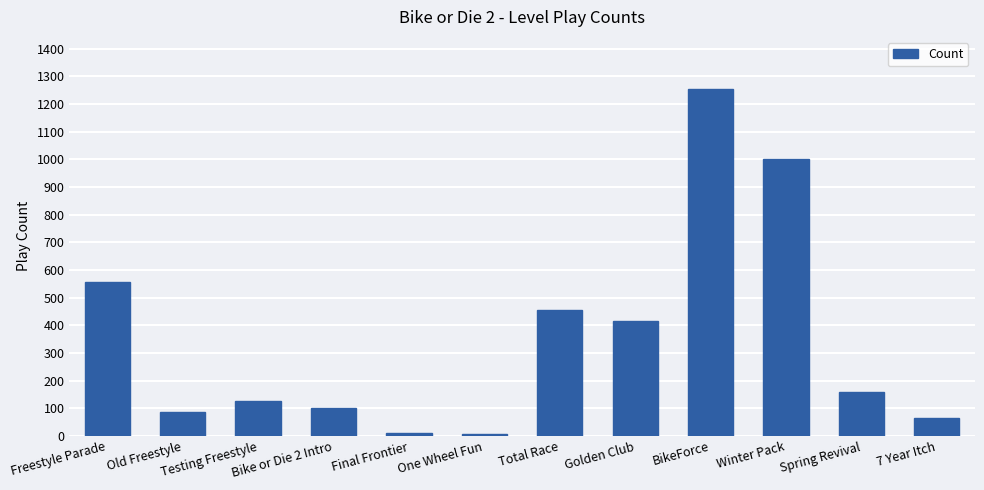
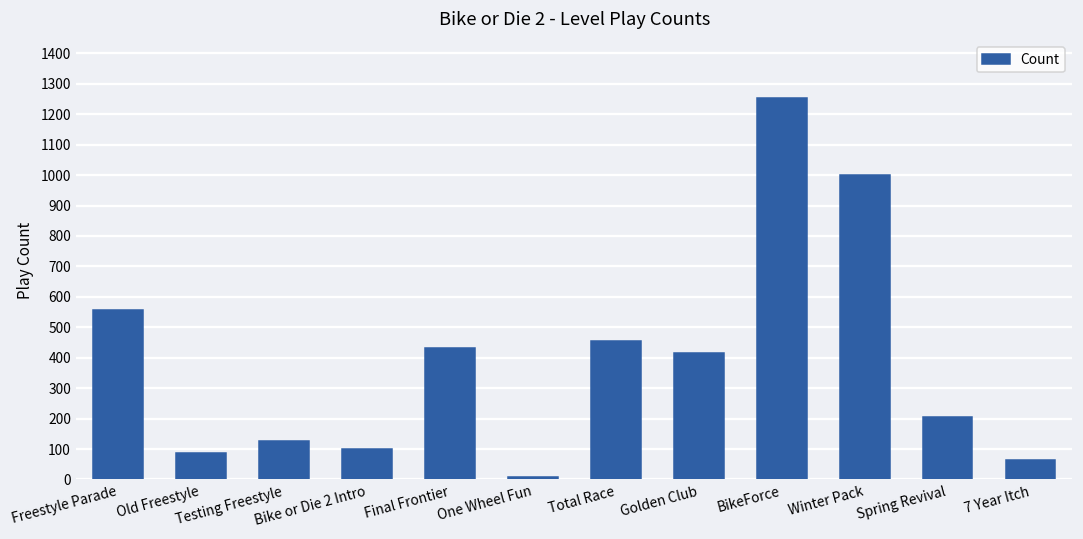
  {
    "Freestyle Parade": 560,
    "Old Freestyle": 90,
    "Testing Freestyle": 130,
    "Bike or Die 2 Intro": 100,
-   "Final Frontier": 10,
+   "Final Frontier": 430,
    "Total Race": 450,
    "Golden Club": 420,
    "BikeForce": 1250,
    "Winter Pack": 1000,
-   "Spring Revival": 160,
+   "Spring Revival": 210,
    "7 Year Itch": 60
  }
